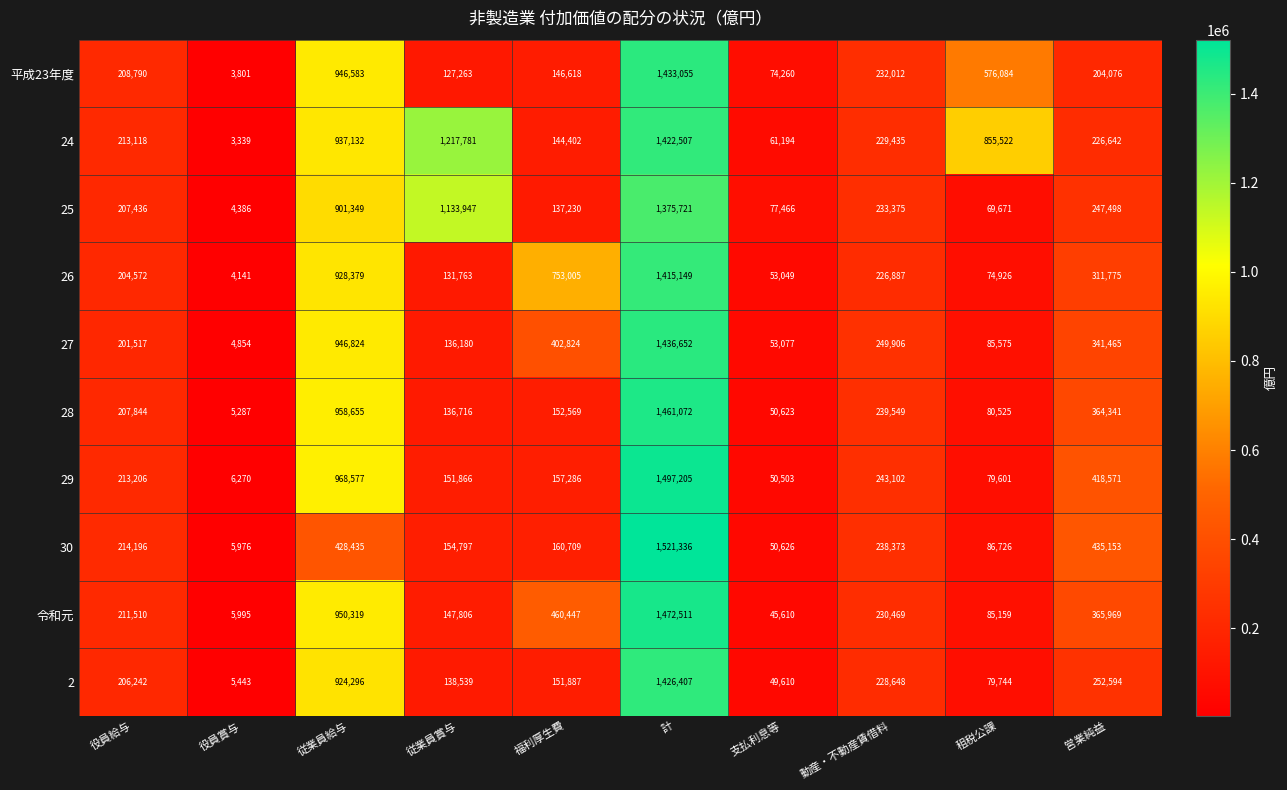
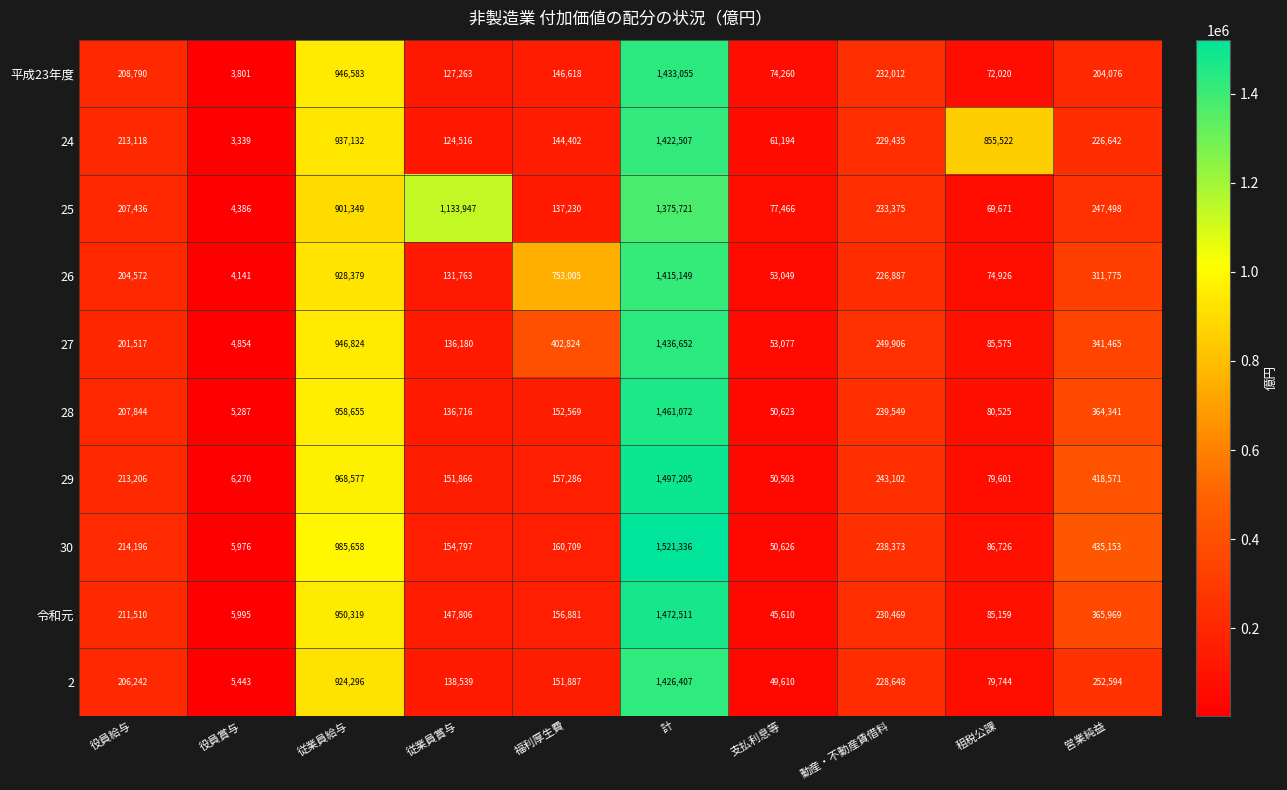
  {
    "平成23年度": {
      "役員給与": "208,790",
      "役員賞与": "3,801",
      "従業員給与": "946,583",
      "従業員賞与": "127,263",
      "福利厚生費": "146,618",
      "計": "1,433,055",
      "支払利息等": "74,260",
      "動産・不動産賃借料": "232,012",
-     "租税公課": "576,084",
+     "租税公課": "72,020",
      "営業純益": "204,076"
    },
    "24": {
      "役員給与": "213,118",
      "役員賞与": "3,339",
      "従業員給与": "937,132",
-     "従業員賞与": "1,217,781",
+     "従業員賞与": "124,516",
      "福利厚生費": "144,402",
      "計": "1,422,507",
      "支払利息等": "61,194",
      "動産・不動産賃借料": "229,435",
      "租税公課": "855,522",
      "営業純益": "226,642"
    },
    "25": {
      "役員給与": "207,436",
      "役員賞与": "4,386",
      "従業員給与": "901,349",
      "従業員賞与": "1,133,947",
      "福利厚生費": "137,230",
      "計": "1,375,721",
      "支払利息等": "77,466",
      "動産・不動産賃借料": "233,375",
      "租税公課": "69,671",
      "営業純益": "247,498"
    },
    "26": {
      "役員給与": "204,572",
      "役員賞与": "4,141",
      "従業員給与": "928,379",
      "従業員賞与": "131,763",
      "福利厚生費": "753,005",
      "計": "1,415,149",
      "支払利息等": "53,049",
      "動産・不動産賃借料": "226,887",
      "租税公課": "74,926",
      "営業純益": "311,775"
    },
    "27": {
      "役員給与": "201,517",
      "役員賞与": "4,854",
      "従業員給与": "946,824",
      "従業員賞与": "136,180",
      "福利厚生費": "402,824",
      "計": "1,436,652",
      "支払利息等": "53,077",
      "動産・不動産賃借料": "249,906",
      "租税公課": "85,575",
      "営業純益": "341,465"
    },
    "28": {
      "役員給与": "207,844",
      "役員賞与": "5,287",
      "従業員給与": "958,655",
      "従業員賞与": "136,716",
      "福利厚生費": "152,569",
      "計": "1,461,072",
      "支払利息等": "50,623",
      "動産・不動産賃借料": "239,549",
      "租税公課": "80,525",
      "営業純益": "364,341"
    },
    "29": {
      "役員給与": "213,206",
      "役員賞与": "6,270",
      "従業員給与": "968,577",
      "従業員賞与": "151,866",
      "福利厚生費": "157,286",
      "計": "1,497,205",
      "支払利息等": "50,503",
      "動産・不動産賃借料": "243,102",
      "租税公課": "79,601",
      "営業純益": "418,571"
    },
    "30": {
      "役員給与": "214,196",
      "役員賞与": "5,976",
-     "従業員給与": "428,435",
+     "従業員給与": "985,658",
      "従業員賞与": "154,797",
      "福利厚生費": "160,709",
      "計": "1,521,336",
      "支払利息等": "50,626",
      "動産・不動産賃借料": "238,373",
      "租税公課": "86,726",
      "営業純益": "435,153"
    },
    "令和元": {
      "役員給与": "211,510",
      "役員賞与": "5,995",
      "従業員給与": "950,319",
      "従業員賞与": "147,806",
-     "福利厚生費": "460,447",
+     "福利厚生費": "156,881",
      "計": "1,472,511",
      "支払利息等": "45,610",
      "動産・不動産賃借料": "230,469",
      "租税公課": "85,159",
      "営業純益": "365,969"
    },
    "2": {
      "役員給与": "206,242",
      "役員賞与": "5,443",
      "従業員給与": "924,296",
      "従業員賞与": "138,539",
      "福利厚生費": "151,887",
      "計": "1,426,407",
      "支払利息等": "49,610",
      "動産・不動産賃借料": "228,648",
      "租税公課": "79,744",
      "営業純益": "252,594"
    }
  }
